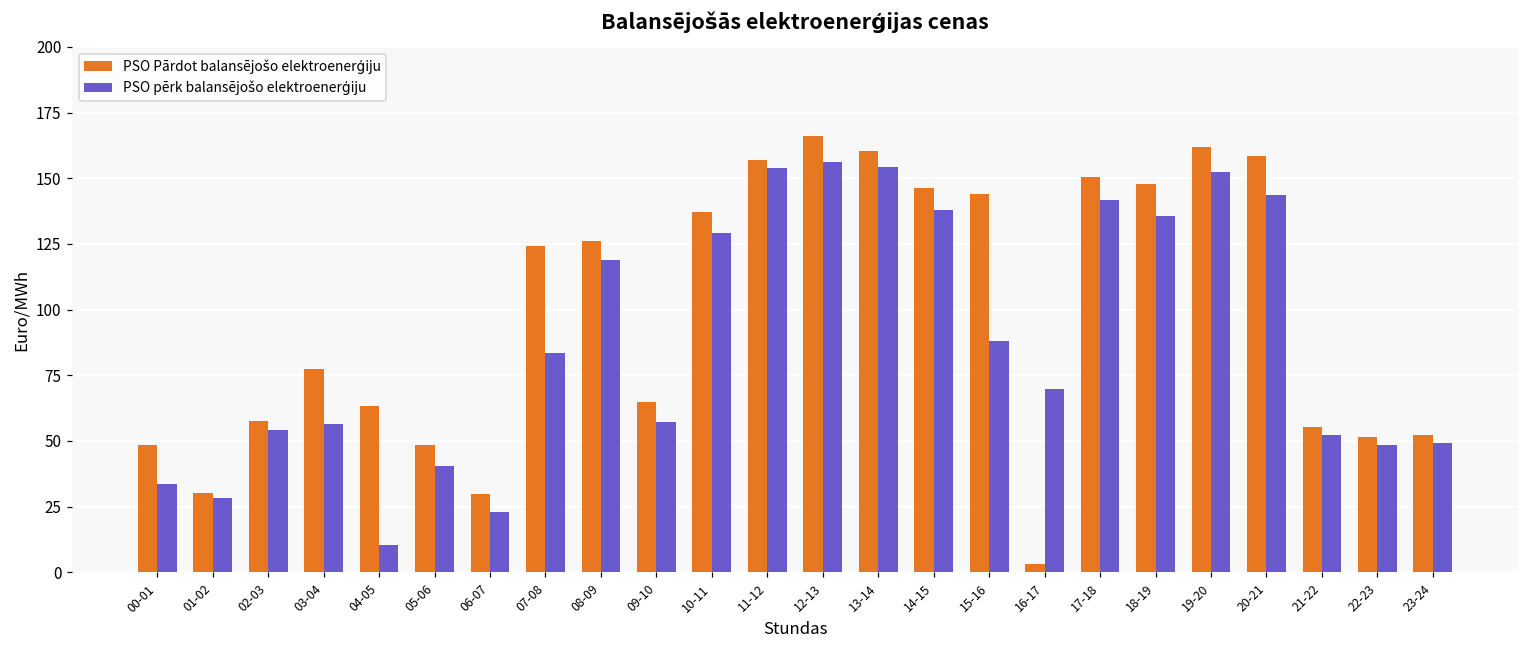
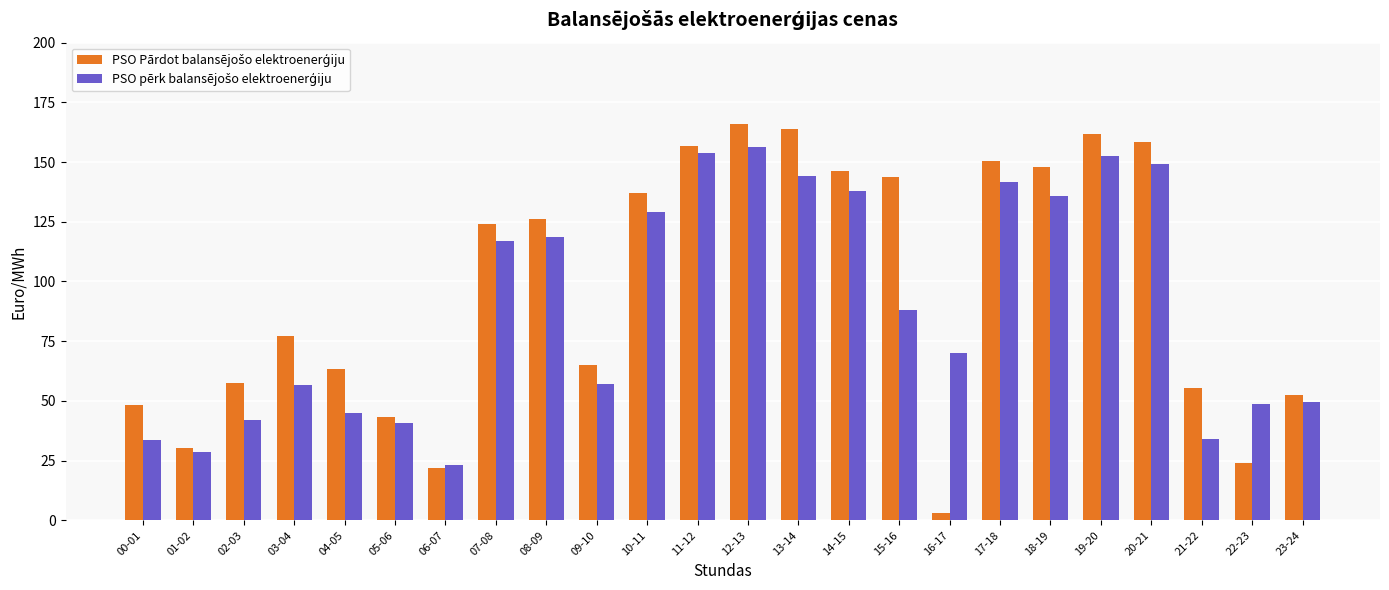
  {
    "PSO Pārdot balansējošo elektroenerģiju": {
      "00-01": 48,
      "01-02": 30,
      "02-03": 58,
      "03-04": 77,
      "04-05": 63,
-     "05-06": 48,
-     "06-07": 30,
+     "05-06": 43,
+     "06-07": 22,
      "07-08": 124,
      "08-09": 126,
      "09-10": 65,
      "10-11": 137,
      "11-12": 157,
      "12-13": 166,
-     "13-14": 160,
+     "13-14": 164,
      "14-15": 146,
      "15-16": 144,
      "16-17": 3,
      "17-18": 151,
      "18-19": 148,
      "19-20": 162,
      "20-21": 159,
      "21-22": 55,
-     "22-23": 52,
+     "22-23": 24,
      "23-24": 52
    },
    "PSO pērk balansējošo elektroenerģiju": {
      "00-01": 34,
      "01-02": 28,
-     "02-03": 54,
+     "02-03": 42,
      "03-04": 57,
-     "04-05": 10,
+     "04-05": 45,
      "05-06": 41,
      "06-07": 23,
-     "07-08": 84,
+     "07-08": 117,
      "08-09": 119,
      "09-10": 57,
      "10-11": 129,
      "11-12": 154,
      "12-13": 156,
-     "13-14": 154,
+     "13-14": 144,
      "14-15": 138,
      "15-16": 88,
      "16-17": 70,
      "17-18": 142,
      "18-19": 136,
      "19-20": 153,
-     "20-21": 144,
-     "21-22": 52,
+     "20-21": 149,
+     "21-22": 34,
      "22-23": 49,
      "23-24": 49
    }
  }
